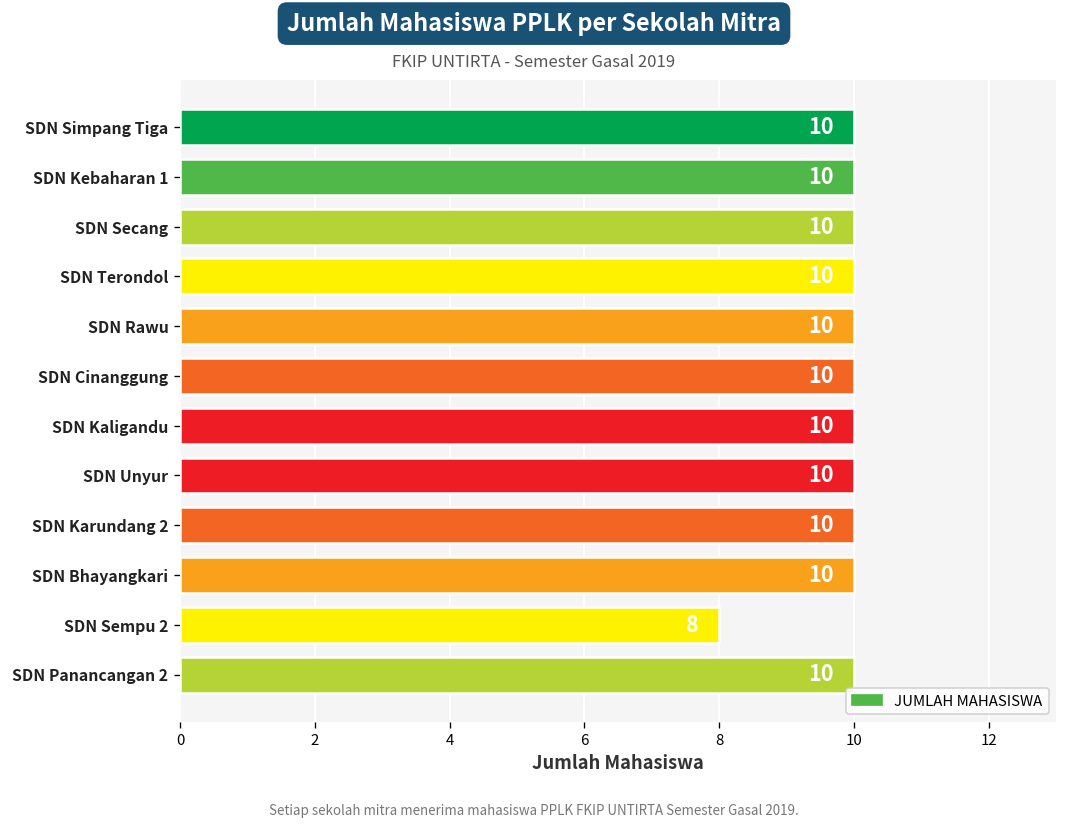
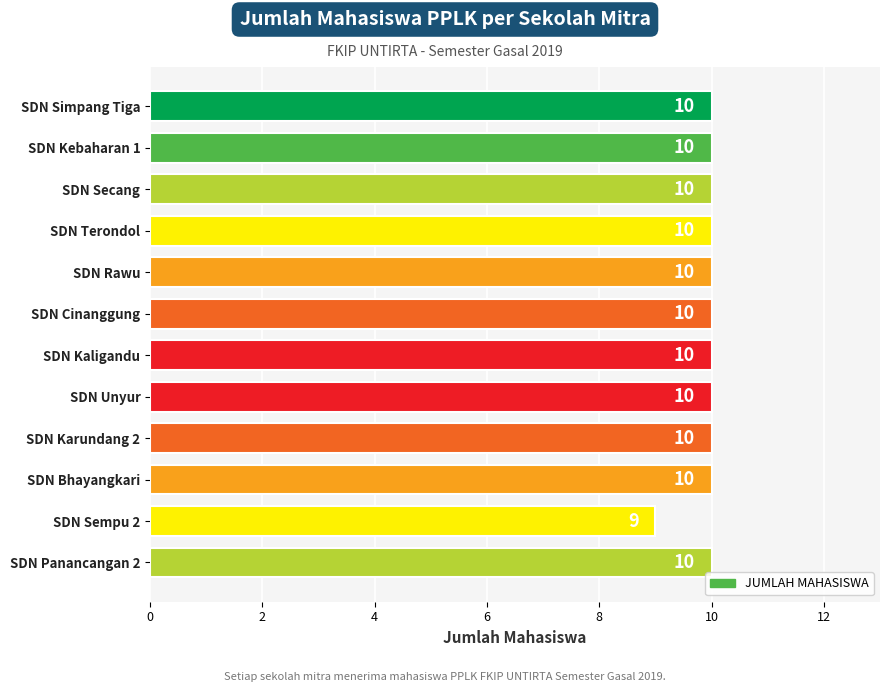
  {
    "SDN Simpang Tiga": 10,
    "SDN Kebaharan 1": 10,
    "SDN Secang": 10,
    "SDN Terondol": 10,
    "SDN Rawu": 10,
    "SDN Cinanggung": 10,
    "SDN Kaligandu": 10,
    "SDN Unyur": 10,
    "SDN Karundang 2": 10,
    "SDN Bhayangkari": 10,
-   "SDN Sempu 2": 8,
+   "SDN Sempu 2": 9,
    "SDN Panancangan 2": 10
  }
